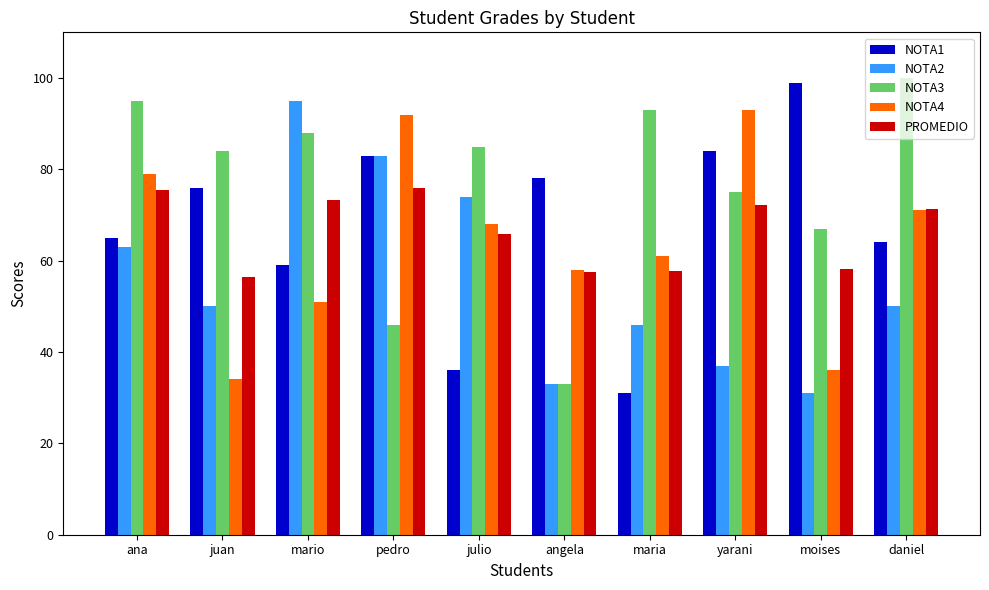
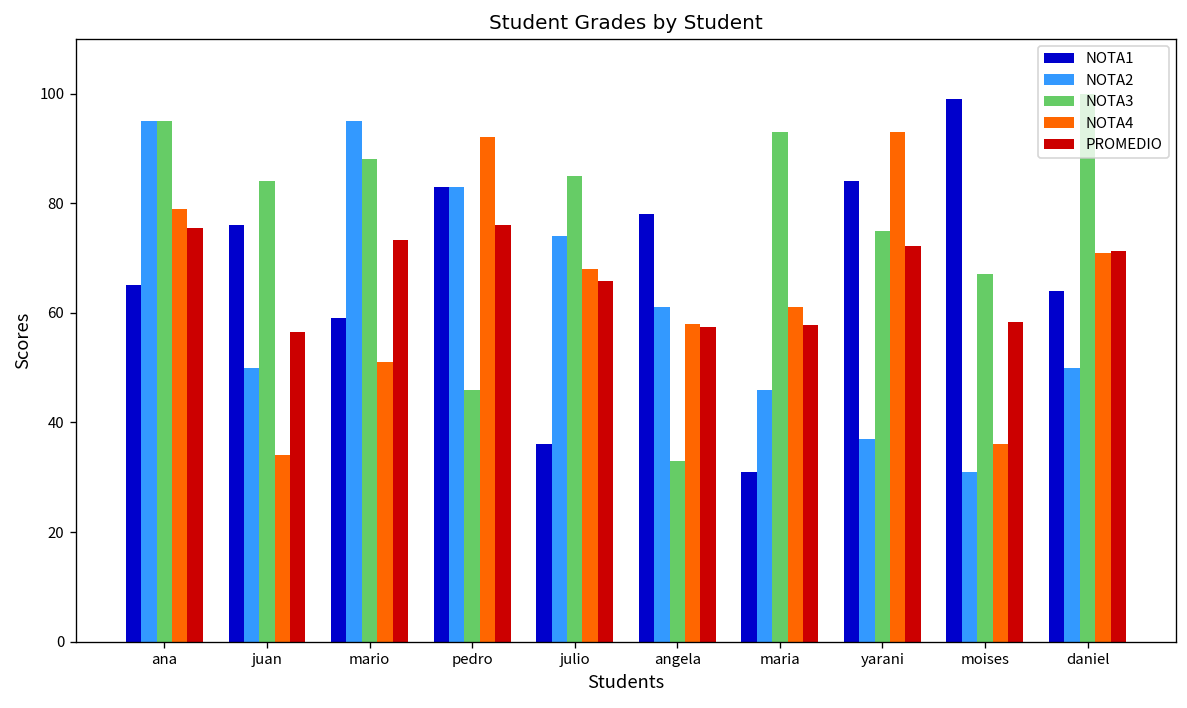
  {
    "NOTA1": {
      "ana": 65,
      "juan": 76,
      "mario": 59,
      "pedro": 83,
      "julio": 36,
      "angela": 78,
      "maria": 31,
      "yarani": 84,
      "moises": 99,
      "daniel": 64
    },
    "NOTA2": {
-     "ana": 63,
+     "ana": 95,
      "juan": 50,
      "mario": 95,
      "pedro": 83,
      "julio": 74,
-     "angela": 33,
+     "angela": 61,
      "maria": 46,
      "yarani": 37,
      "moises": 31,
      "daniel": 50
    },
    "NOTA3": {
      "ana": 95,
      "juan": 84,
      "mario": 88,
      "pedro": 46,
      "julio": 85,
      "angela": 33,
      "maria": 93,
      "yarani": 75,
      "moises": 67
    },
    "NOTA4": {
      "ana": 79,
      "juan": 34,
      "mario": 51,
      "pedro": 92,
      "julio": 68,
      "angela": 58,
      "maria": 61,
      "yarani": 93,
      "moises": 36,
      "daniel": 71
    },
    "PROMEDIO": {
      "ana": 76,
      "juan": 57,
      "mario": 73,
      "pedro": 76,
      "julio": 66,
      "angela": 58,
      "maria": 58,
      "yarani": 72,
      "moises": 58,
      "daniel": 71
    }
  }
